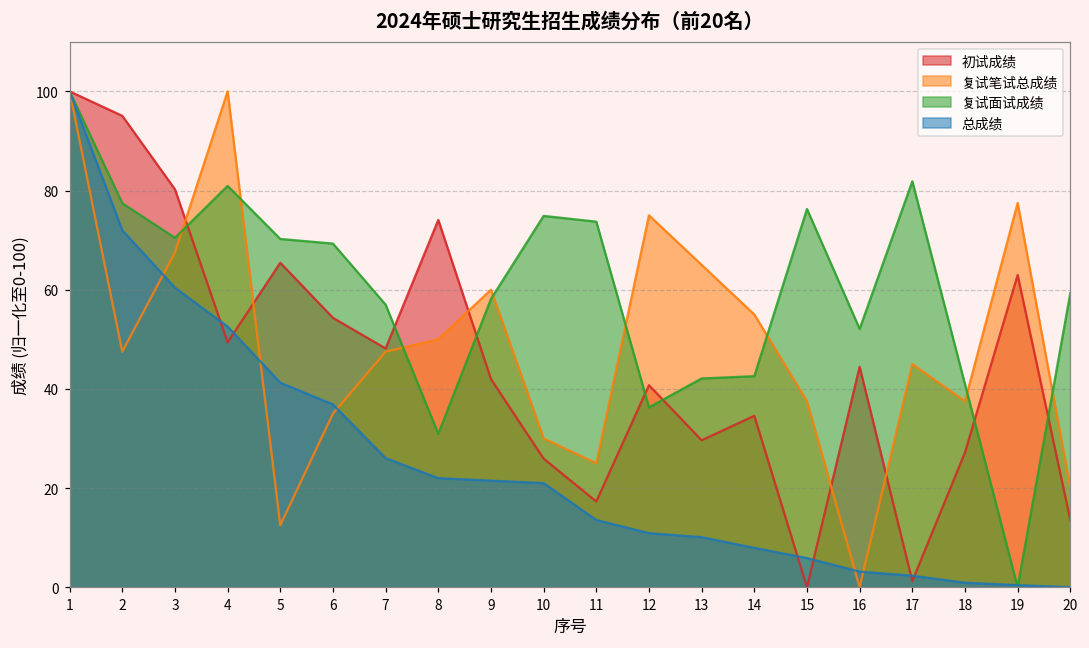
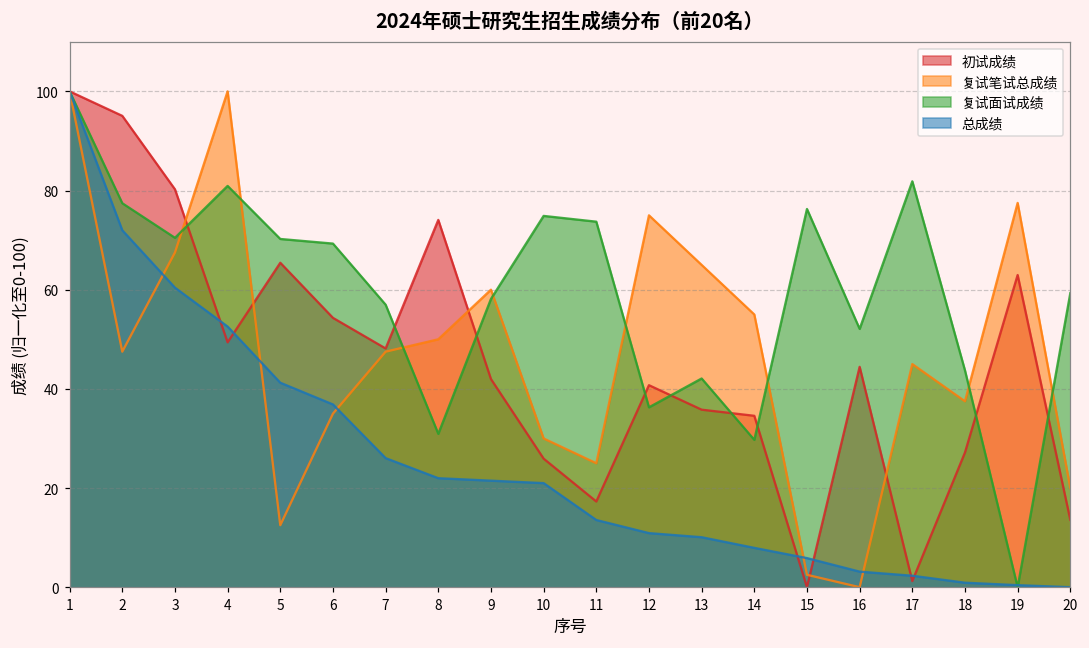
  {
    "初试成绩": {
      "2": 95,
      "3": 80,
      "4": 49,
      "5": 65,
      "6": 54,
      "7": 48,
      "8": 74,
      "9": 42,
      "10": 26,
      "11": 17,
      "12": 41,
-     "13": 30,
+     "13": 36,
      "14": 35,
      "15": 0,
      "16": 44,
      "17": 1,
      "18": 27,
      "19": 63,
      "20": 14
    },
    "复试笔试总成绩": {
      "2": 48,
      "3": 68,
      "4": 100,
      "5": 13,
      "6": 35,
      "7": 48,
      "8": 50,
      "9": 60,
      "10": 30,
      "11": 25,
      "12": 75,
      "13": 65,
      "14": 55,
-     "15": 38,
+     "15": 3,
      "16": 0,
      "17": 45,
      "18": 38,
      "19": 78,
      "20": 20
    },
    "复试面试成绩": {
      "2": 77,
      "3": 70,
      "4": 81,
      "5": 70,
      "6": 69,
      "7": 57,
      "8": 31,
      "9": 58,
      "10": 75,
      "11": 74,
      "12": 36,
      "13": 42,
-     "14": 43,
+     "14": 30,
      "15": 76,
      "16": 52,
      "17": 82,
-     "18": 41,
+     "18": 44,
      "20": 59
    },
    "总成绩": {
      "2": 72,
      "3": 60,
      "4": 53,
      "5": 41,
      "6": 37,
      "7": 26,
      "8": 22,
      "9": 21,
      "10": 21,
      "11": 14,
      "12": 11,
      "13": 10,
      "14": 8,
      "15": 6,
      "16": 3,
      "17": 2,
      "18": 1,
      "20": 0
    }
  }
